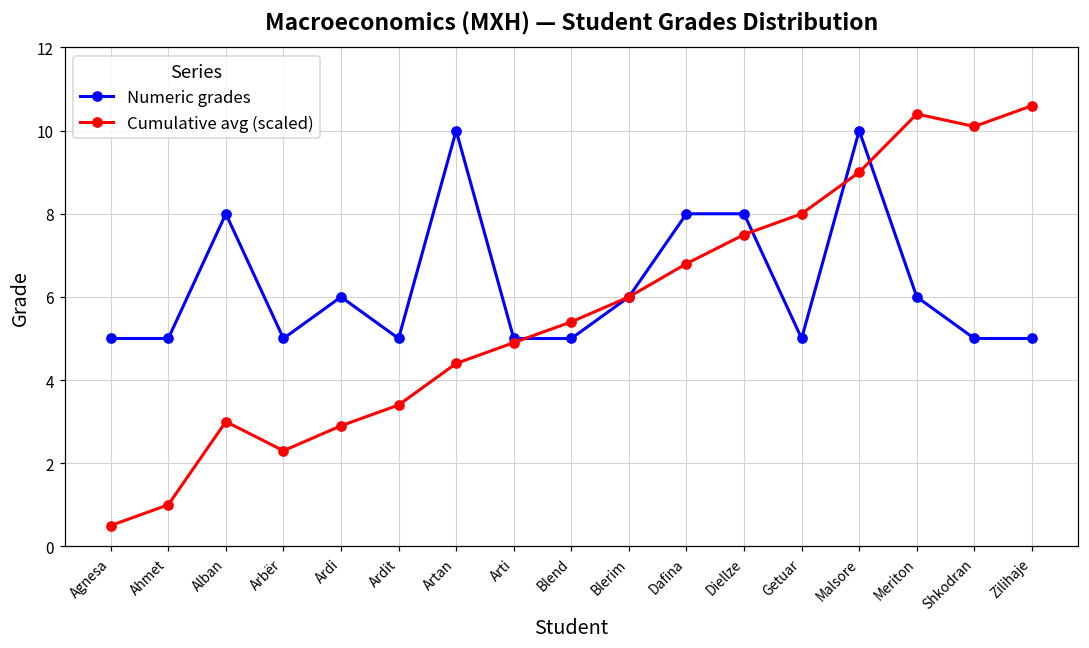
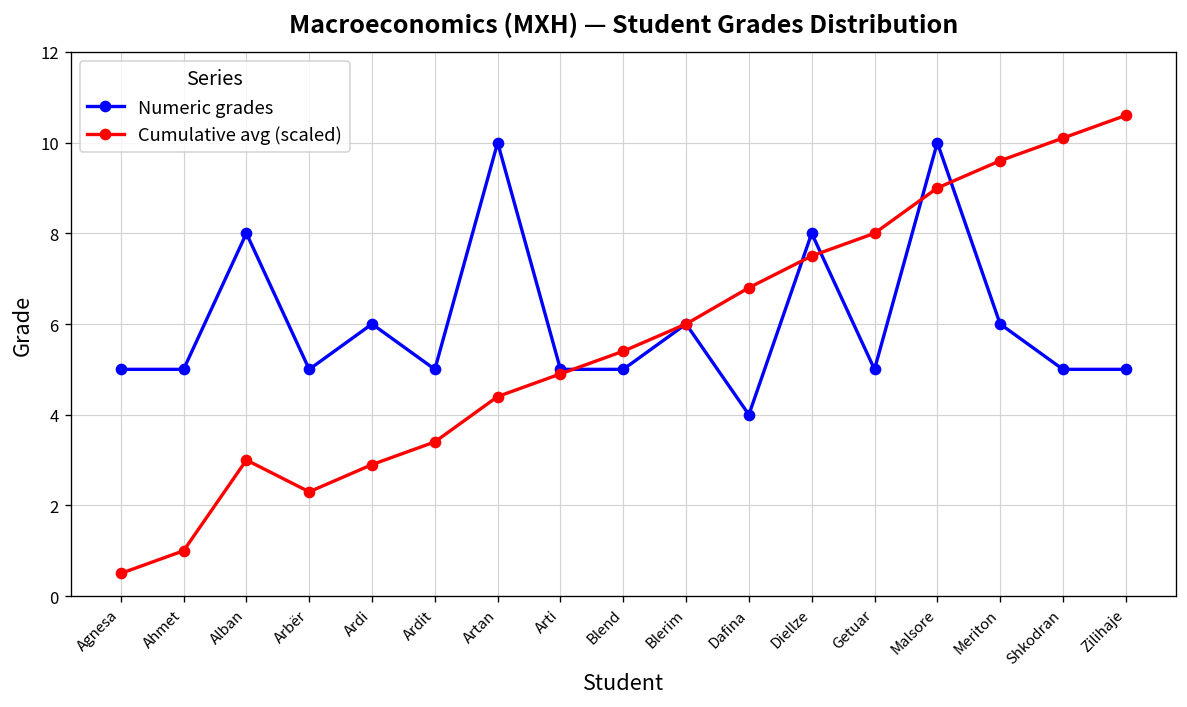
  {
    "Numeric grades": {
      "Agnesa": 5,
      "Ahmet": 5,
      "Alban": 8,
      "Arbër": 5,
      "Ardi": 6,
      "Ardit": 5,
      "Artan": 10,
      "Arti": 5,
      "Blend": 5,
-     "Dafina": 8,
+     "Dafina": 4,
      "Diellze": 8,
      "Getuar": 5,
      "Malsore": 10,
      "Meriton": 6,
      "Shkodran": 5,
      "Zilihaje": 5
    },
    "Cumulative avg (scaled)": {
      "Agnesa": 0.5,
      "Ahmet": 1.0,
      "Alban": 3.0,
      "Arbër": 2.3,
      "Ardi": 2.9,
      "Ardit": 3.4,
      "Artan": 4.4,
      "Arti": 4.9,
      "Blend": 5.4,
      "Dafina": 6.8,
      "Diellze": 7.5,
      "Getuar": 8.0,
      "Malsore": 9.0,
-     "Meriton": 10.4,
+     "Meriton": 9.6,
      "Shkodran": 10.1,
      "Zilihaje": 10.6
    }
  }
